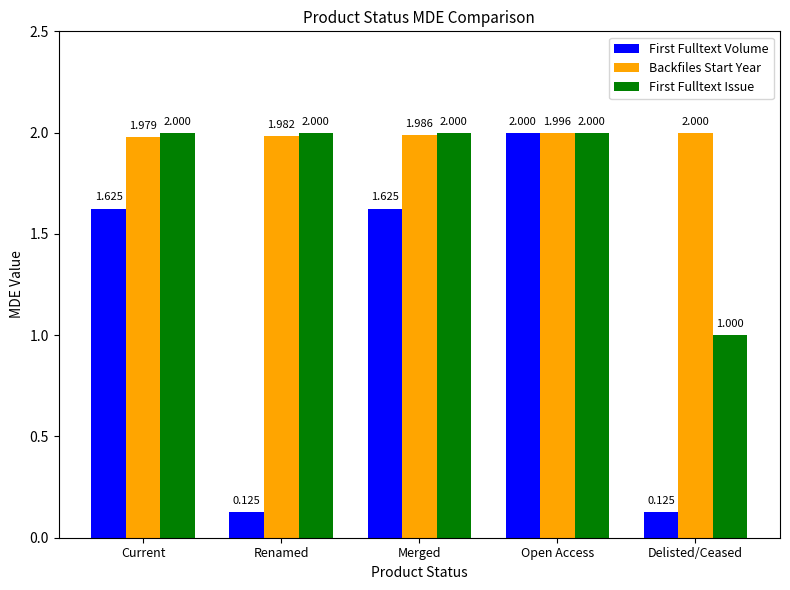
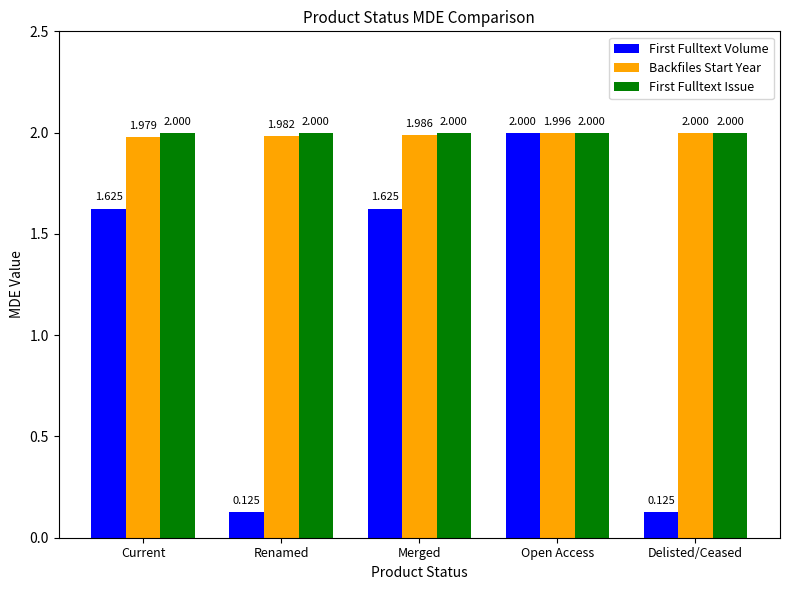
  {
    "First Fulltext Volume": {
      "Current": 1.625,
      "Renamed": 0.125,
      "Merged": 1.625,
      "Open Access": 2.000,
      "Delisted/Ceased": 0.125
    },
    "Backfiles Start Year": {
      "Current": 1.979,
      "Renamed": 1.982,
      "Merged": 1.986,
      "Open Access": 1.996,
      "Delisted/Ceased": 2.000
    },
    "First Fulltext Issue": {
      "Current": 2.000,
      "Renamed": 2.000,
      "Merged": 2.000,
      "Open Access": 2.000,
-     "Delisted/Ceased": 1.000
+     "Delisted/Ceased": 2.000
    }
  }
